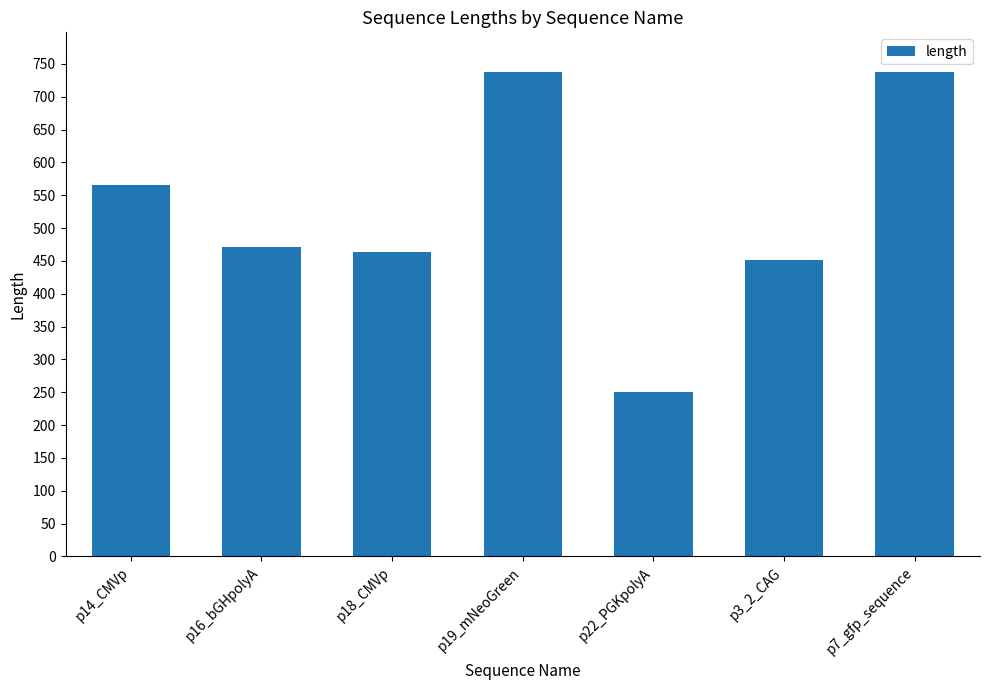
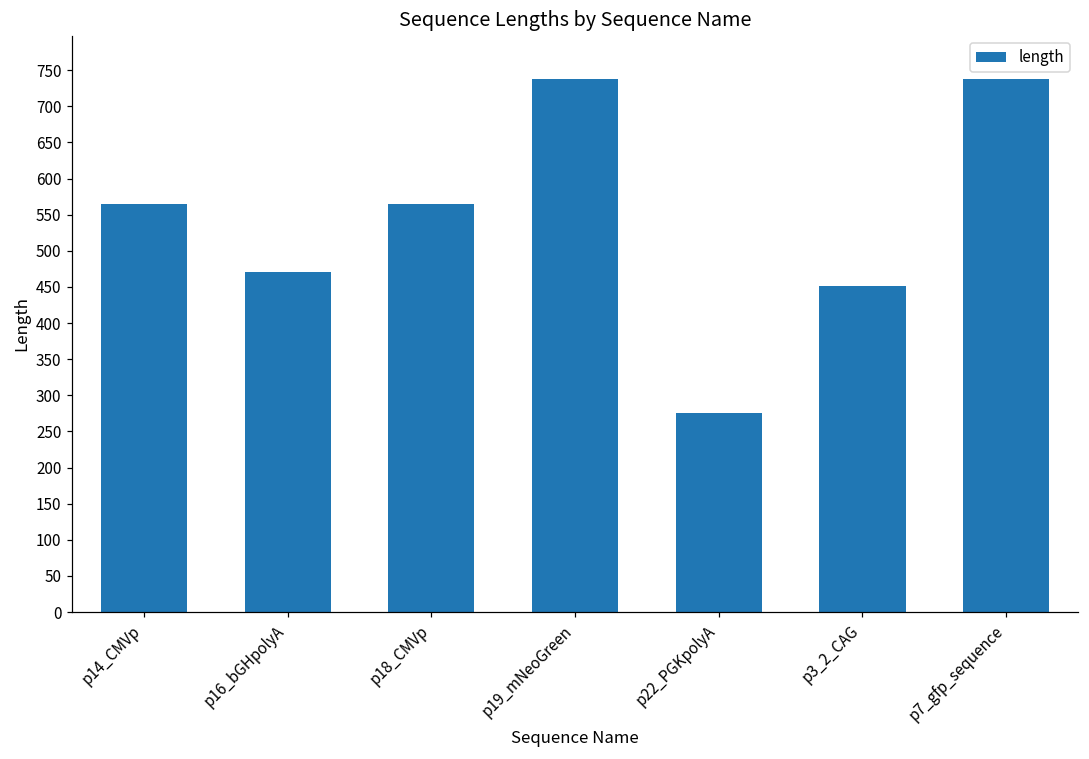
  {
    "p14_CMVp": 570,
    "p16_bGHpolyA": 470,
-   "p18_CMVp": 460,
+   "p18_CMVp": 570,
    "p19_mNeoGreen": 740,
-   "p22_PGKpolyA": 250,
+   "p22_PGKpolyA": 280,
    "p3_2_CAG": 450,
    "p7_gfp_sequence": 740
  }
